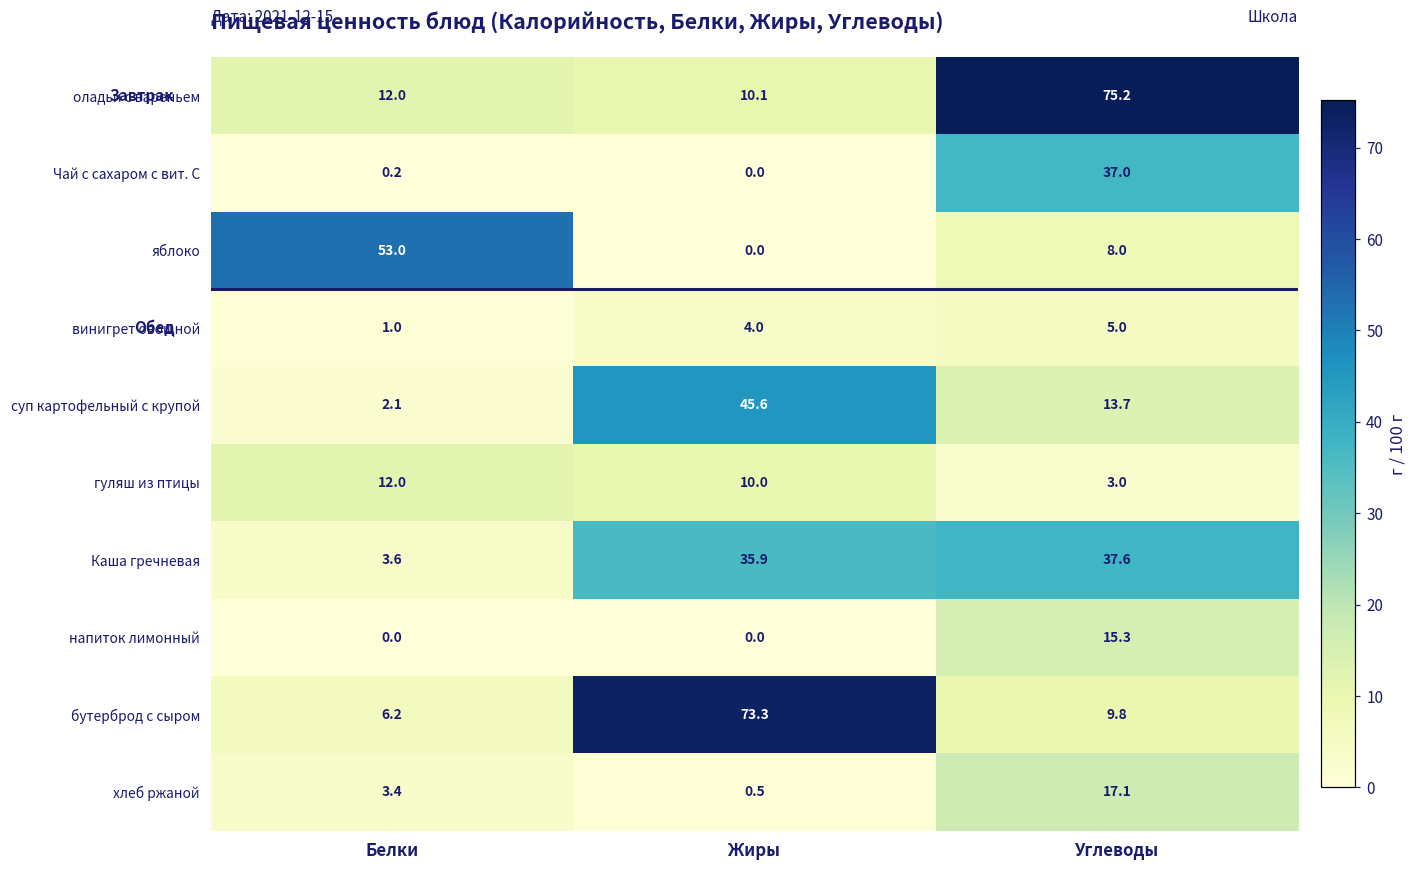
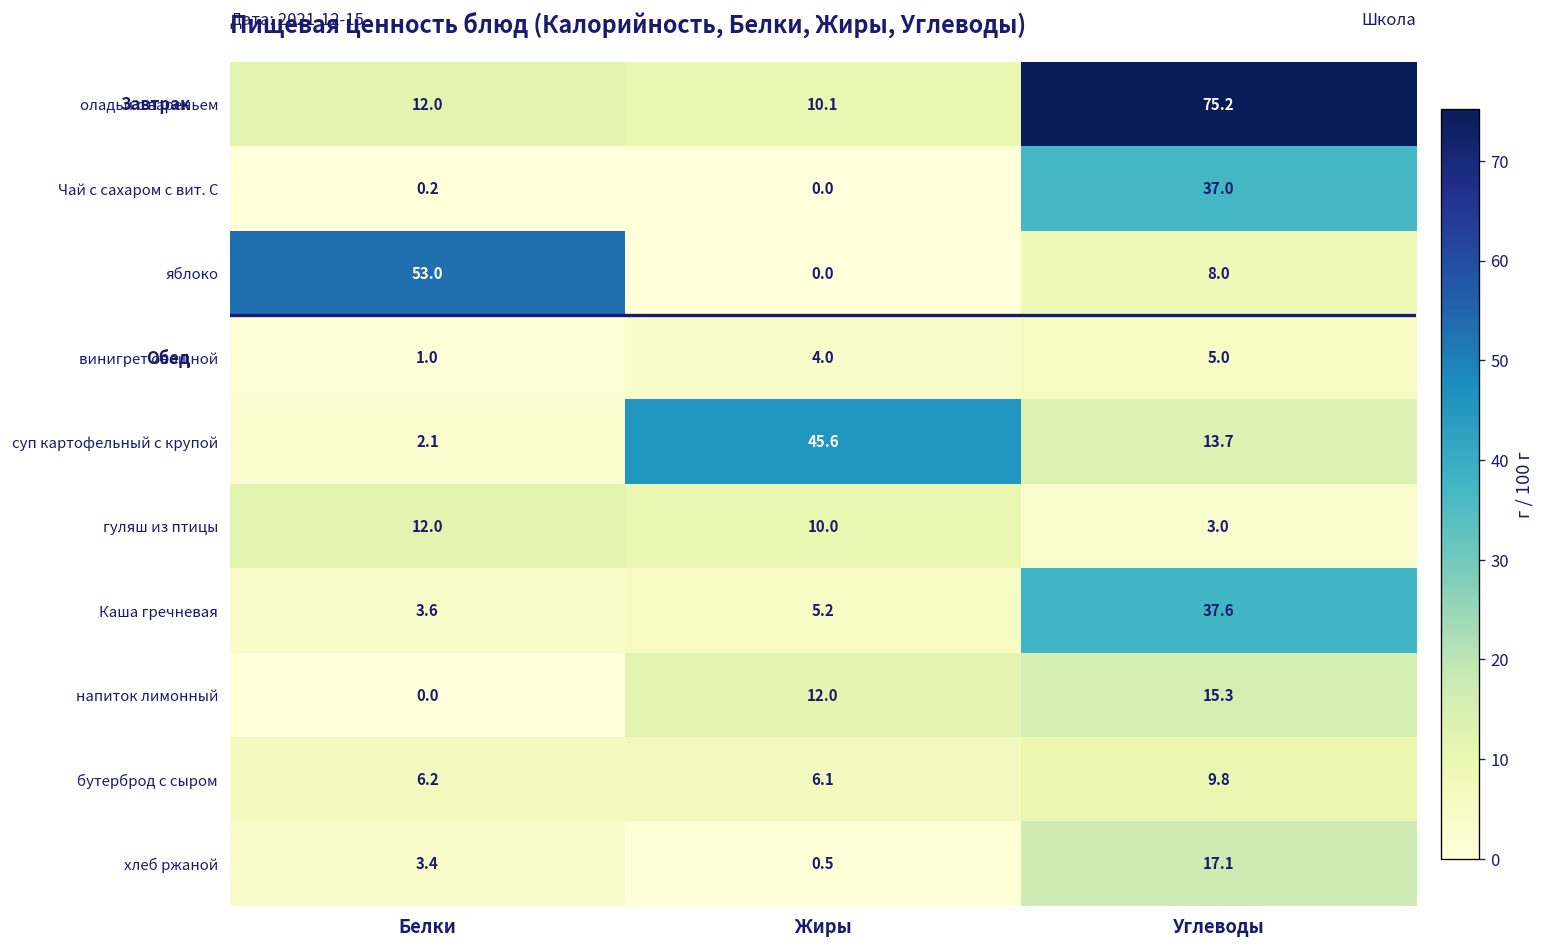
  {
    "оладьи с вареньем": {
      "Белки": 12.0,
      "Жиры": 10.1,
      "Углеводы": 75.2
    },
    "Чай с сахаром с вит. С": {
      "Белки": 0.2,
      "Жиры": 0.0,
      "Углеводы": 37.0
    },
    "яблоко": {
      "Белки": 53.0,
      "Жиры": 0.0,
      "Углеводы": 8.0
    },
    "винигрет овощной": {
      "Белки": 1.0,
      "Жиры": 4.0,
      "Углеводы": 5.0
    },
    "суп картофельный с крупой": {
      "Белки": 2.1,
      "Жиры": 45.6,
      "Углеводы": 13.7
    },
    "гуляш из птицы": {
      "Белки": 12.0,
      "Жиры": 10.0,
      "Углеводы": 3.0
    },
    "Каша гречневая": {
      "Белки": 3.6,
-     "Жиры": 35.9,
+     "Жиры": 5.2,
      "Углеводы": 37.6
    },
    "напиток лимонный": {
      "Белки": 0.0,
-     "Жиры": 0.0,
+     "Жиры": 12.0,
      "Углеводы": 15.3
    },
    "бутерброд с сыром": {
      "Белки": 6.2,
-     "Жиры": 73.3,
+     "Жиры": 6.1,
      "Углеводы": 9.8
    },
    "хлеб ржаной": {
      "Белки": 3.4,
      "Жиры": 0.5,
      "Углеводы": 17.1
    }
  }
